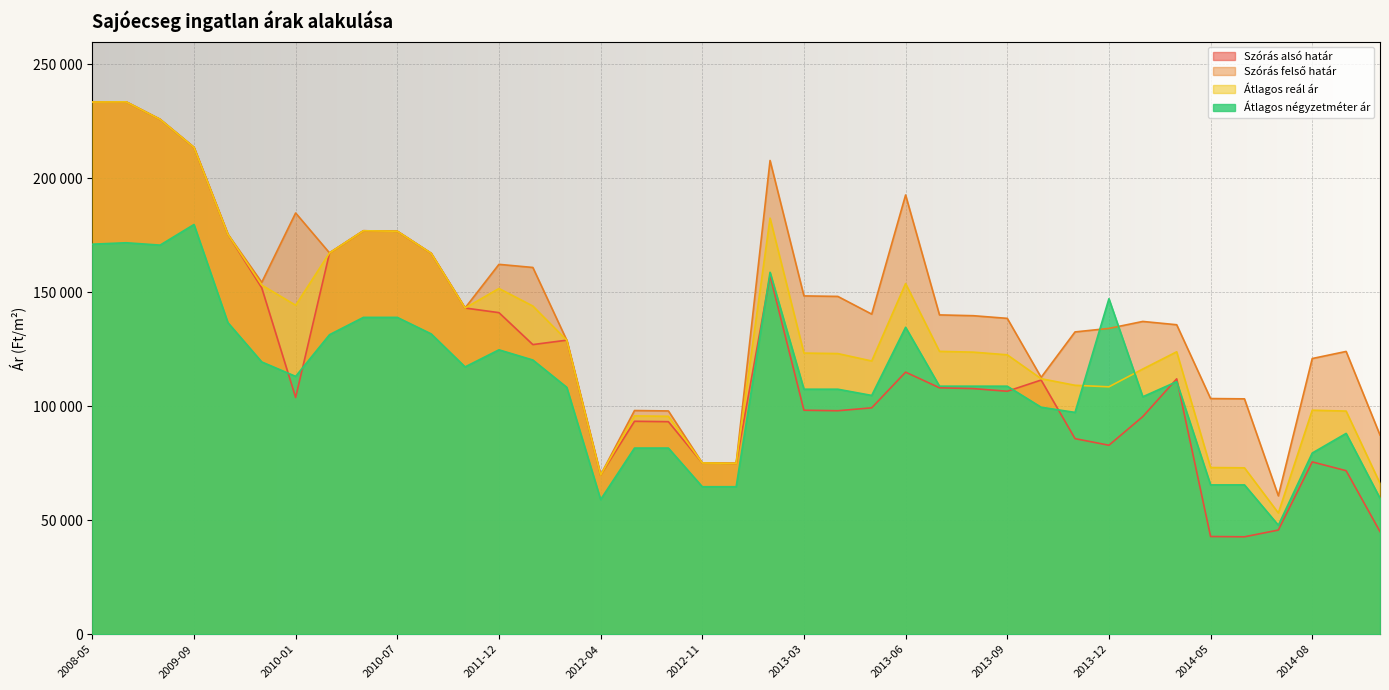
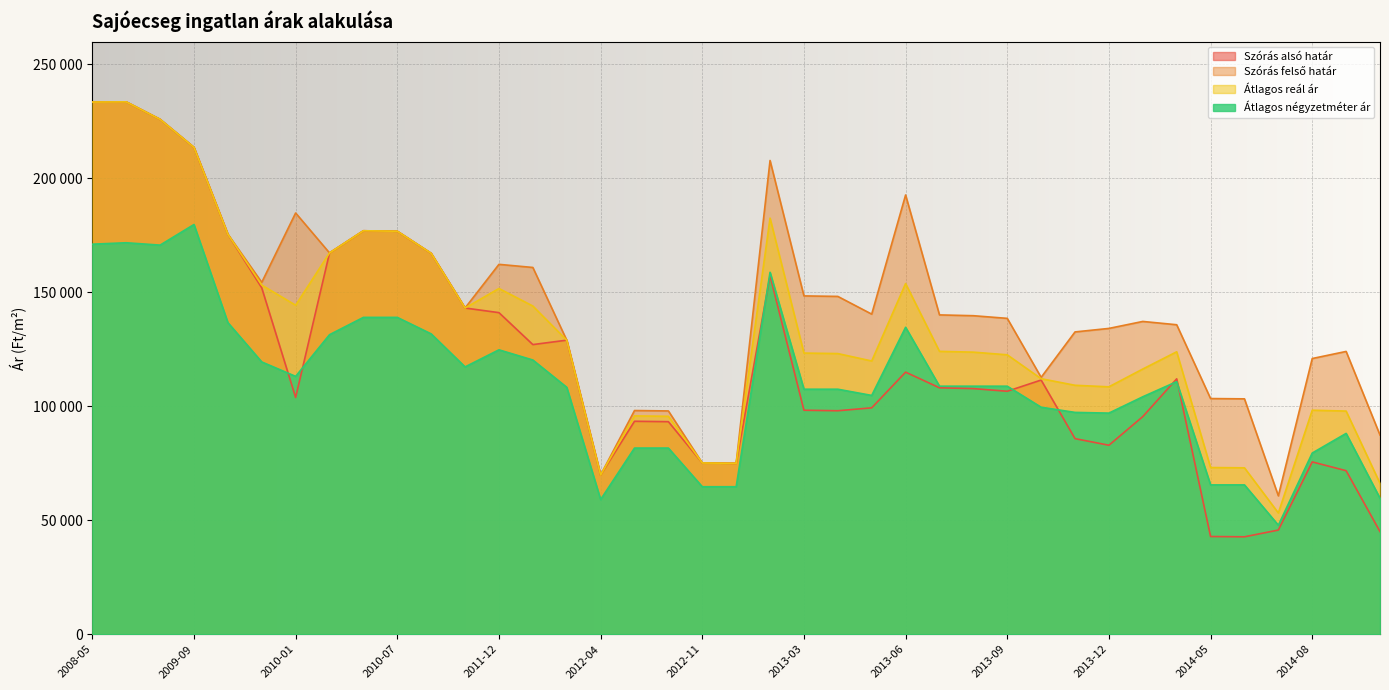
  {
    "Átlagos négyzetméter ár": {
      "2008-05": 171000,
      "2009-09": 180000,
      "2010-01": 113000,
      "2010-07": 139000,
      "2011-12": 125000,
      "2012-04": 59000,
      "2012-11": 65000,
      "2013-03": 107000,
      "2013-06": 135000,
      "2013-09": 109000,
-     "2013-12": 147000,
+     "2013-12": 97000,
      "2014-05": 66000,
      "2014-08": 79000
    }
  }
